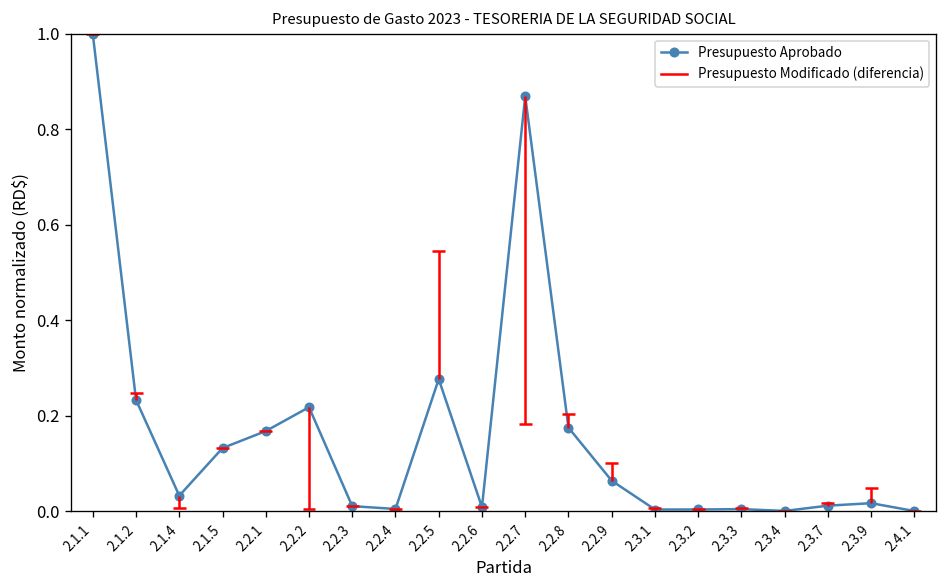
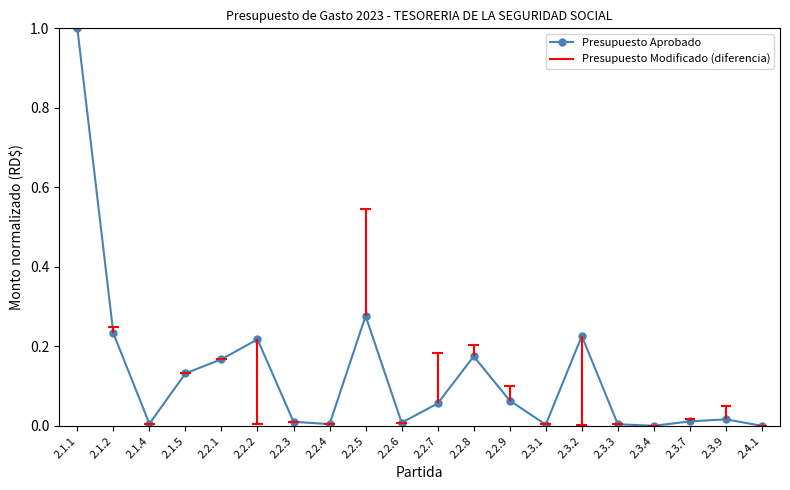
  {
    "2.1.1": 1.00,
    "2.1.2": 0.23,
-   "2.1.4": 0.03,
+   "2.1.4": 0.01,
    "2.1.5": 0.13,
    "2.2.1": 0.17,
    "2.2.2": 0.22,
    "2.2.3": 0.01,
    "2.2.4": 0.00,
    "2.2.5": 0.28,
    "2.2.6": 0.01,
-   "2.2.7": 0.87,
+   "2.2.7": 0.06,
    "2.2.8": 0.18,
    "2.2.9": 0.06,
    "2.3.1": 0.00,
-   "2.3.2": 0.00,
+   "2.3.2": 0.23,
    "2.3.3": 0.00,
    "2.3.4": 0.00,
    "2.3.7": 0.01,
    "2.3.9": 0.02,
    "2.4.1": 0.00
  }
